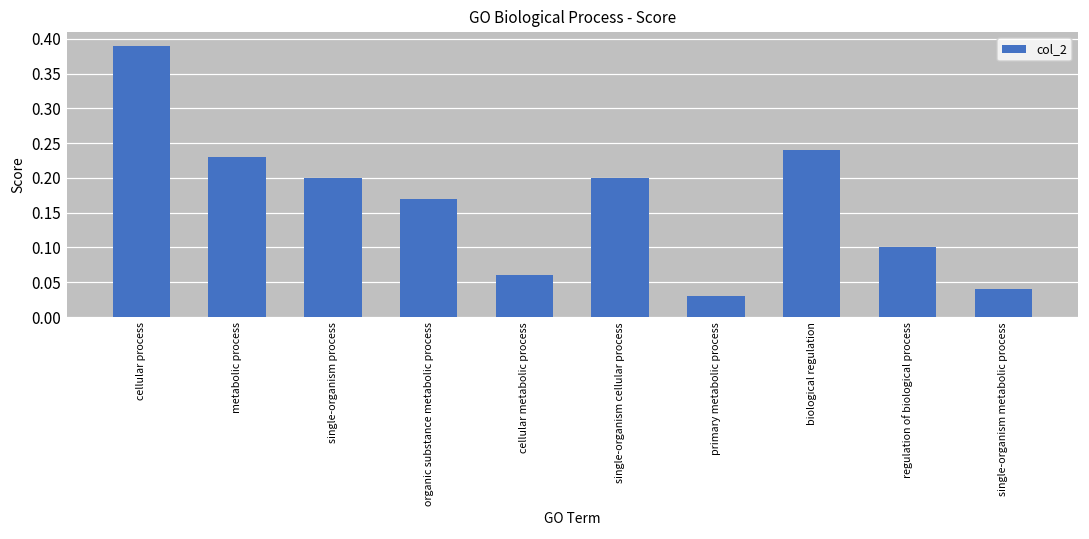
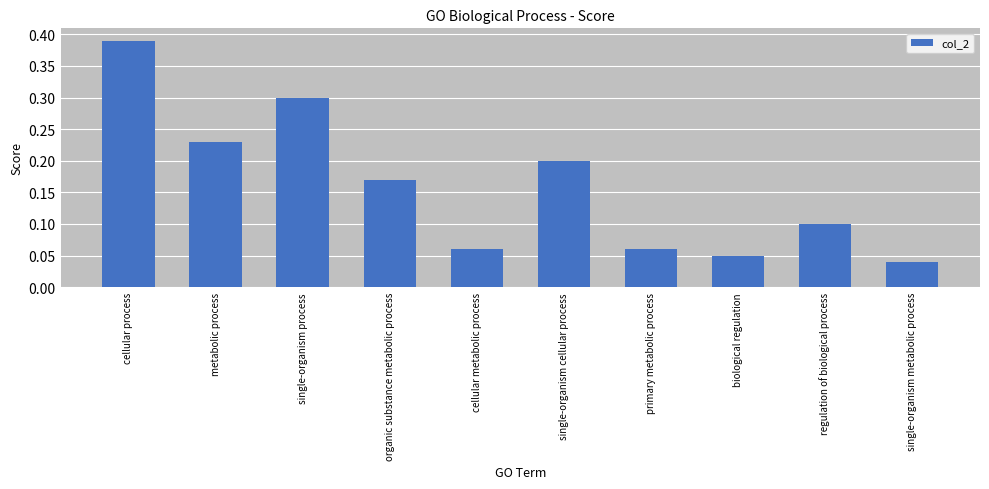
  {
    "cellular process": 0.39,
    "metabolic process": 0.23,
-   "single-organism process": 0.2,
+   "single-organism process": 0.3,
    "organic substance metabolic process": 0.17,
    "cellular metabolic process": 0.06,
    "single-organism cellular process": 0.20,
-   "primary metabolic process": 0.03,
-   "biological regulation": 0.24,
+   "primary metabolic process": 0.06,
+   "biological regulation": 0.05,
    "regulation of biological process": 0.10,
    "single-organism metabolic process": 0.04
  }
